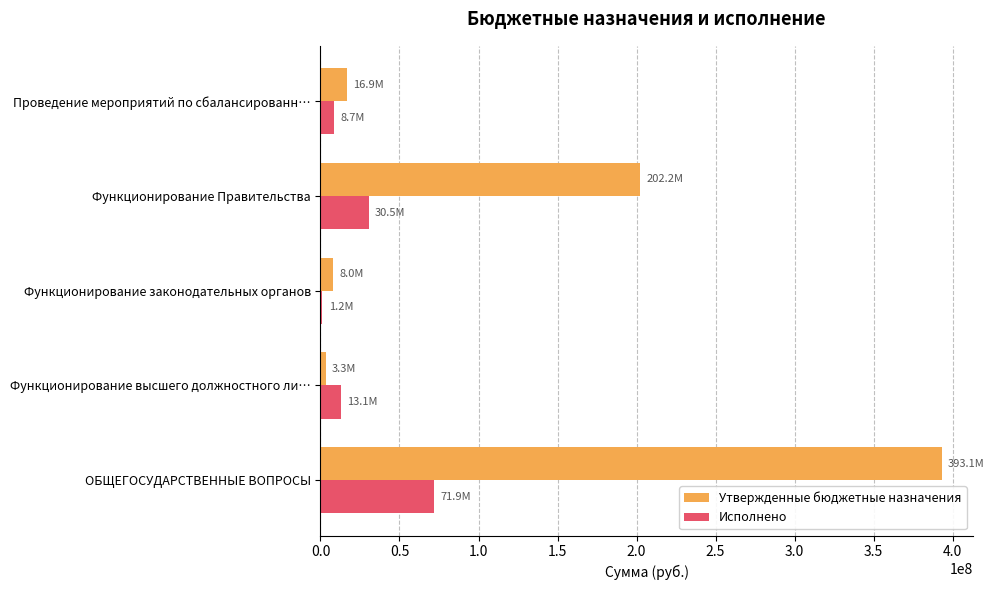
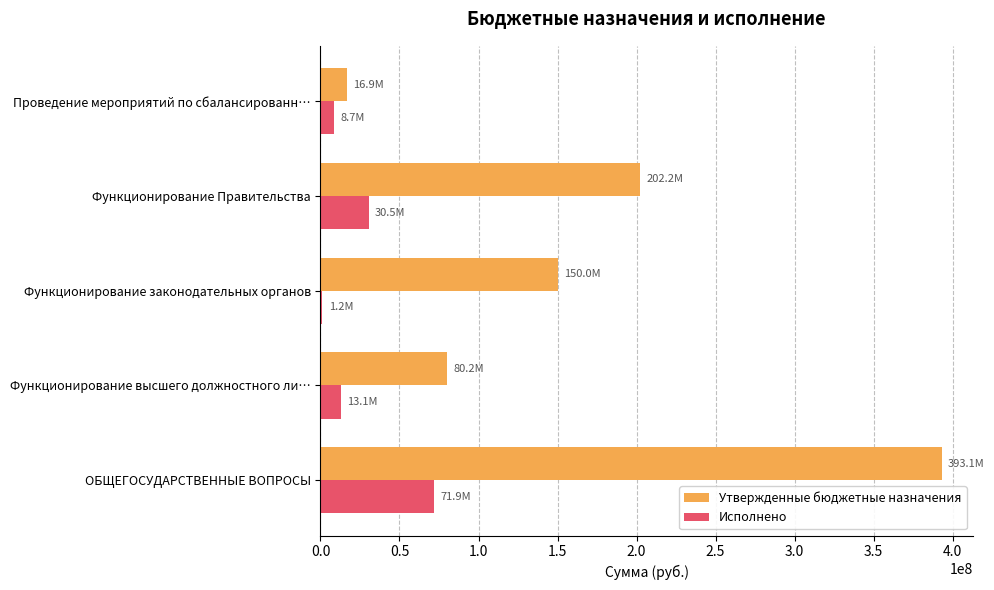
  {
    "Утвержденные бюджетные назначения": {
      "Проведение мероприятий по сбалансированн…": "16.9M",
      "Функционирование Правительства": "202.2M",
-     "Функционирование законодательных органов": "8.0M",
-     "Функционирование высшего должностного ли…": "3.3M",
+     "Функционирование законодательных органов": "150.0M",
+     "Функционирование высшего должностного ли…": "80.2M",
      "ОБЩЕГОСУДАРСТВЕННЫЕ ВОПРОСЫ": "393.1M"
    },
    "Исполнено": {
      "Проведение мероприятий по сбалансированн…": "8.7M",
      "Функционирование Правительства": "30.5M",
      "Функционирование законодательных органов": "1.2M",
      "Функционирование высшего должностного ли…": "13.1M",
      "ОБЩЕГОСУДАРСТВЕННЫЕ ВОПРОСЫ": "71.9M"
    }
  }
